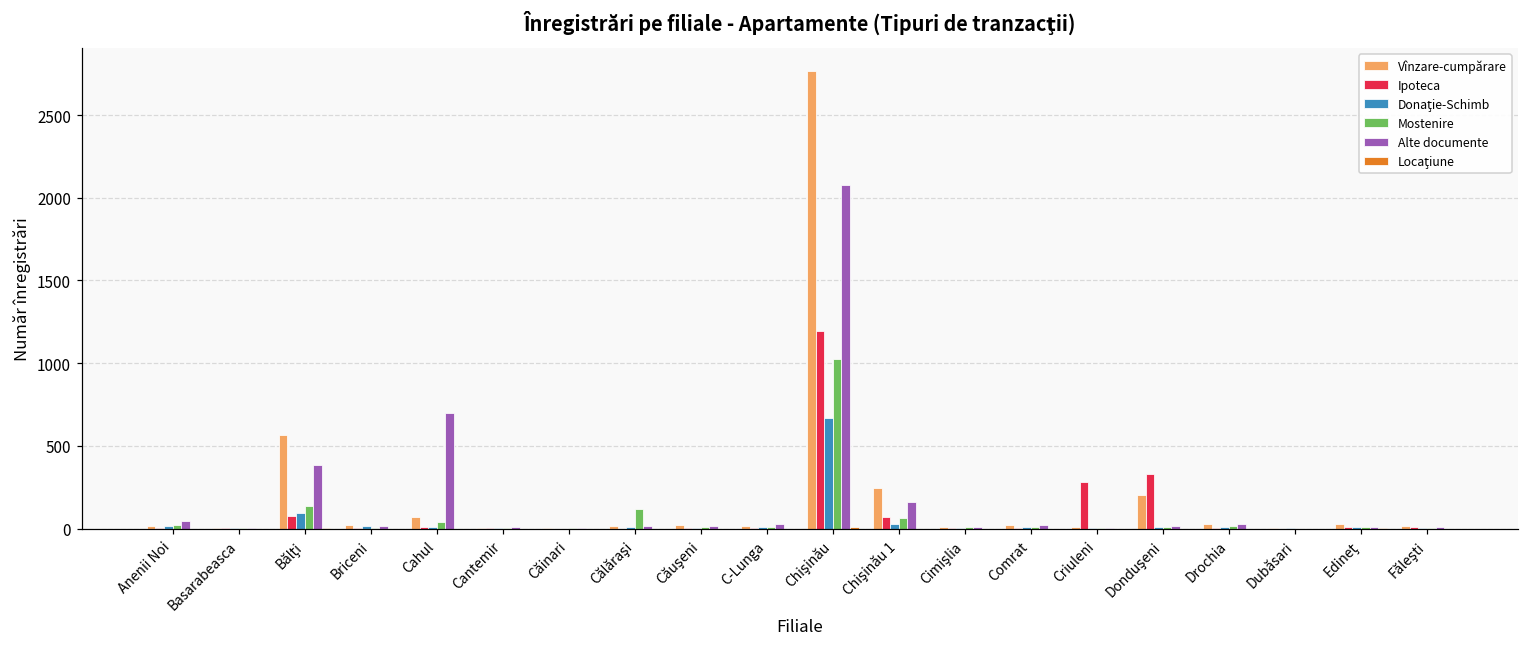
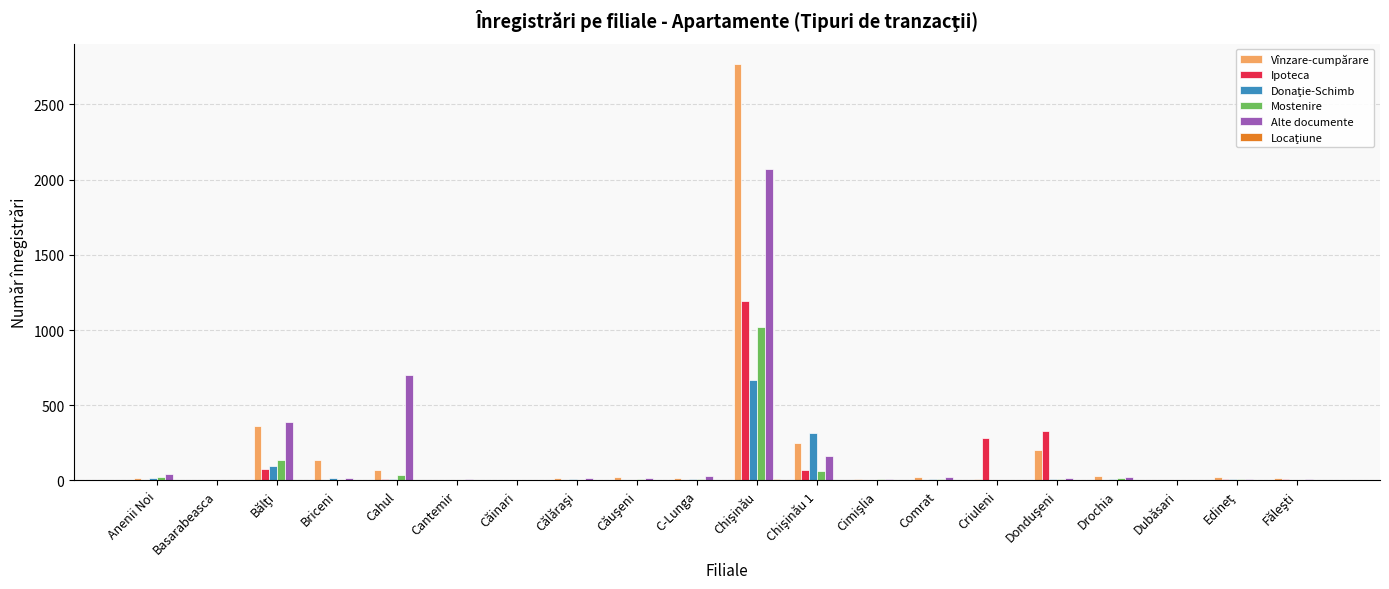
  {
    "Vînzare-cumpărare": {
-     "Bălţi": 560,
-     "Briceni": 20,
+     "Bălţi": 370,
+     "Briceni": 140,
      "Cahul": 70,
      "Căuşeni": 20,
      "Chişinău": 2770,
      "Chişinău 1": 250,
      "Comrat": 20,
      "Donduşeni": 210,
      "Drochia": 30,
      "Edineţ": 30
    },
    "Ipoteca": {
      "Bălţi": 80,
      "Căinari": 0,
      "Călăraşi": 0,
      "Chişinău": 1190,
      "Chişinău 1": 70,
      "Criuleni": 280,
      "Donduşeni": 330,
      "Dubăsari": 0
    },
    "Donaţie-Schimb": {
      "Bălţi": 90,
      "Căinari": 0,
      "Chişinău": 670,
-     "Chişinău 1": 30
+     "Chişinău 1": 320
    },
    "Mostenire": {
      "Anenii Noi": 20,
      "Bălţi": 140,
      "Cahul": 40,
-     "Călăraşi": 120,
+     "Călăraşi": 0,
      "Chişinău": 1020,
      "Chişinău 1": 60,
      "Dubăsari": 0
    },
    "Alte documente": {
      "Anenii Noi": 40,
      "Bălţi": 390,
      "Cahul": 700,
      "C-Lunga": 30,
      "Chişinău": 2070,
      "Chişinău 1": 160,
      "Comrat": 20,
      "Drochia": 30,
      "Dubăsari": 0
    },
    "Locaţiune": {
      "Anenii Noi": 0,
      "Basarabeasca": 0,
      "Briceni": 0,
      "Cahul": 0,
      "Cantemir": 0,
      "Căinari": 0,
      "Călăraşi": 0,
      "Căuşeni": 0,
      "C-Lunga": 0,
      "Chişinău 1": 0,
      "Cimişlia": 0,
      "Comrat": 0,
      "Criuleni": 0,
      "Donduşeni": 0,
      "Drochia": 0,
      "Dubăsari": 0,
      "Făleşti": 0
    }
  }
